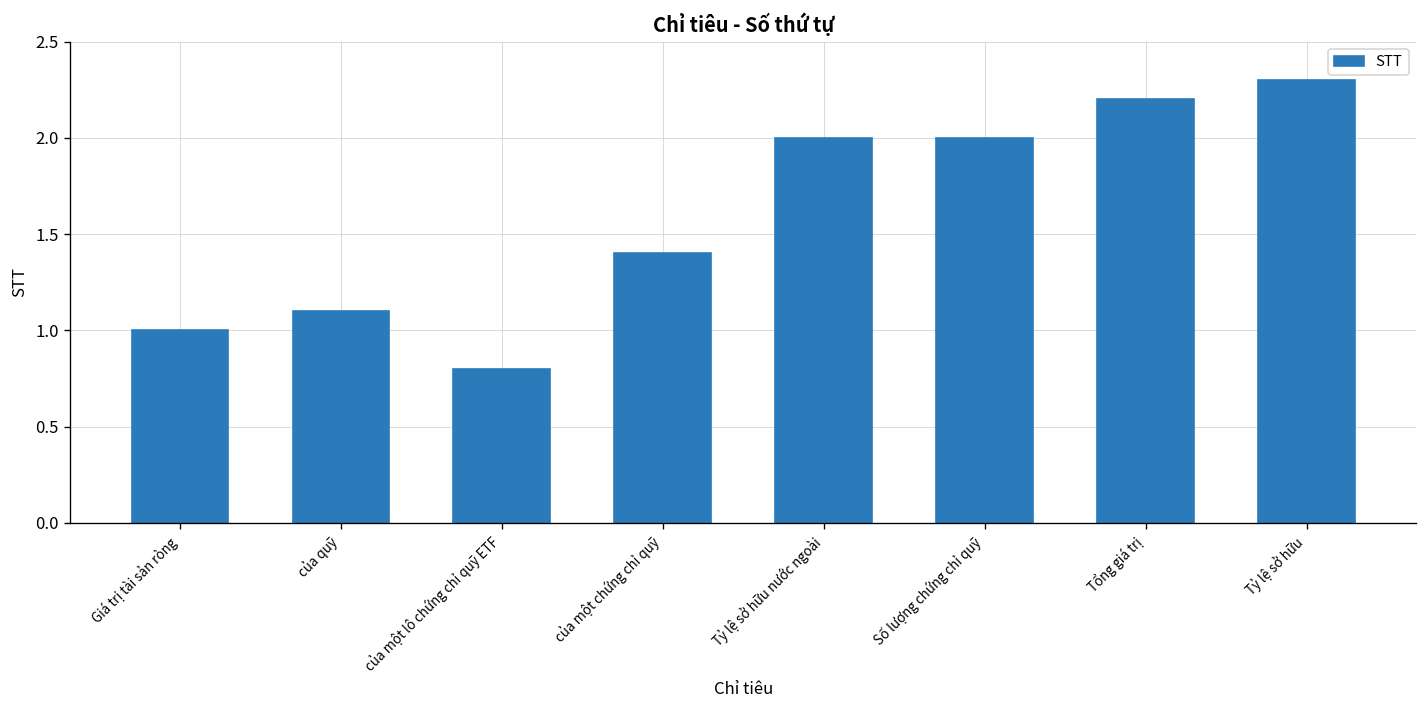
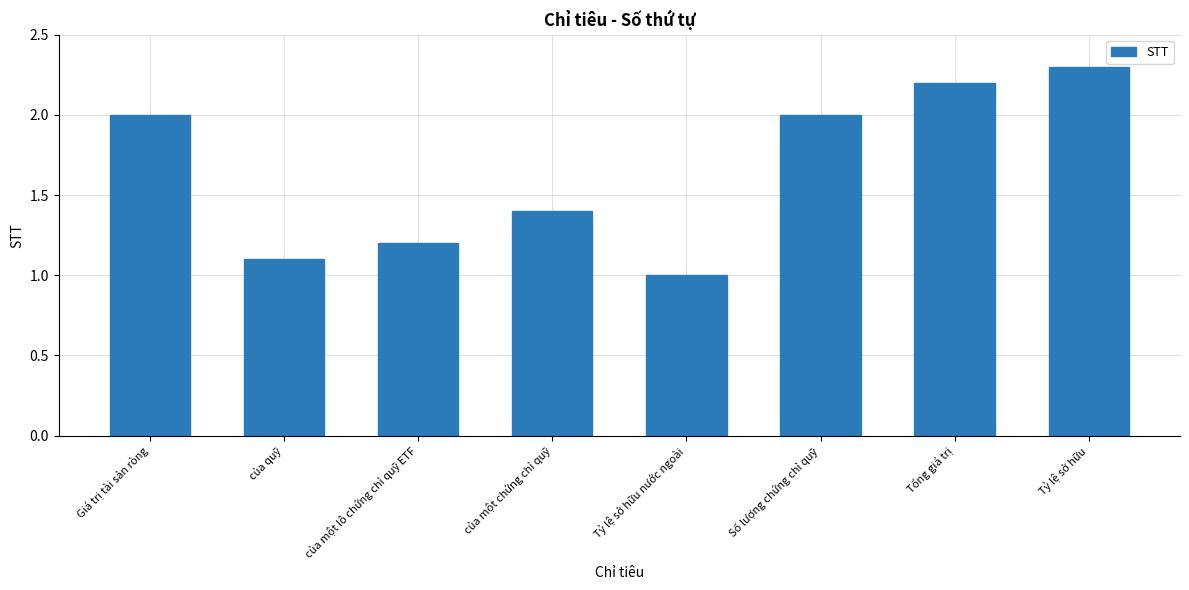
  {
-   "Giá trị tài sản ròng": 1,
+   "Giá trị tài sản ròng": 2,
    "của quỹ": 1.1,
-   "của một lô chứng chỉ quỹ ETF": 0.8,
+   "của một lô chứng chỉ quỹ ETF": 1.2,
    "của một chứng chỉ quỹ": 1.4,
-   "Tỷ lệ sở hữu nước ngoài": 2,
+   "Tỷ lệ sở hữu nước ngoài": 1,
    "Số lượng chứng chỉ quỹ": 2.0,
    "Tổng giá trị": 2.2,
    "Tỷ lệ sở hữu": 2.3
  }
